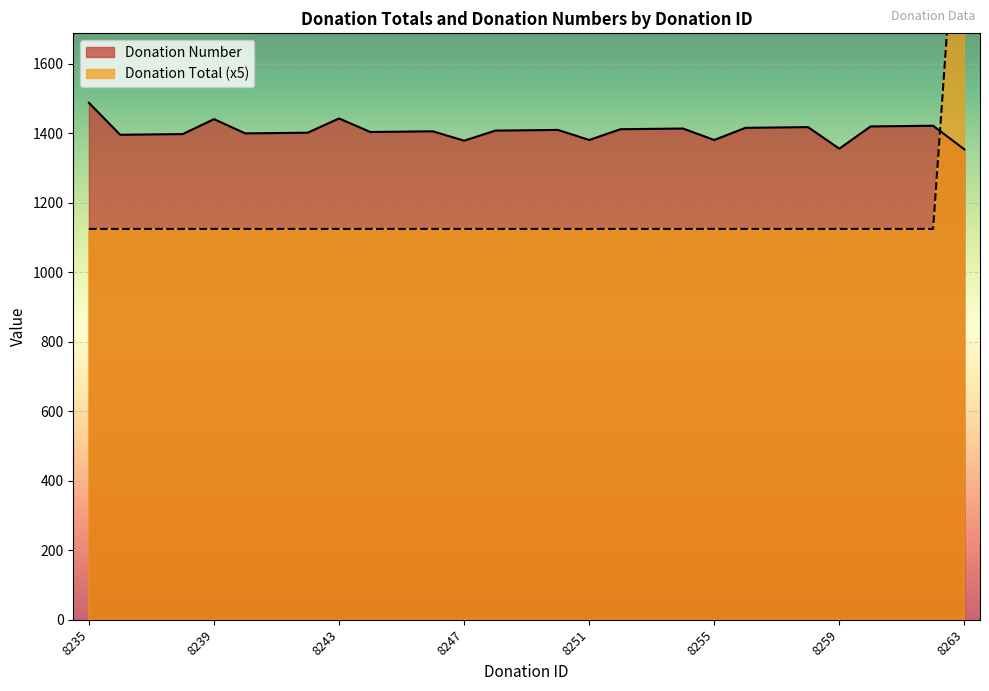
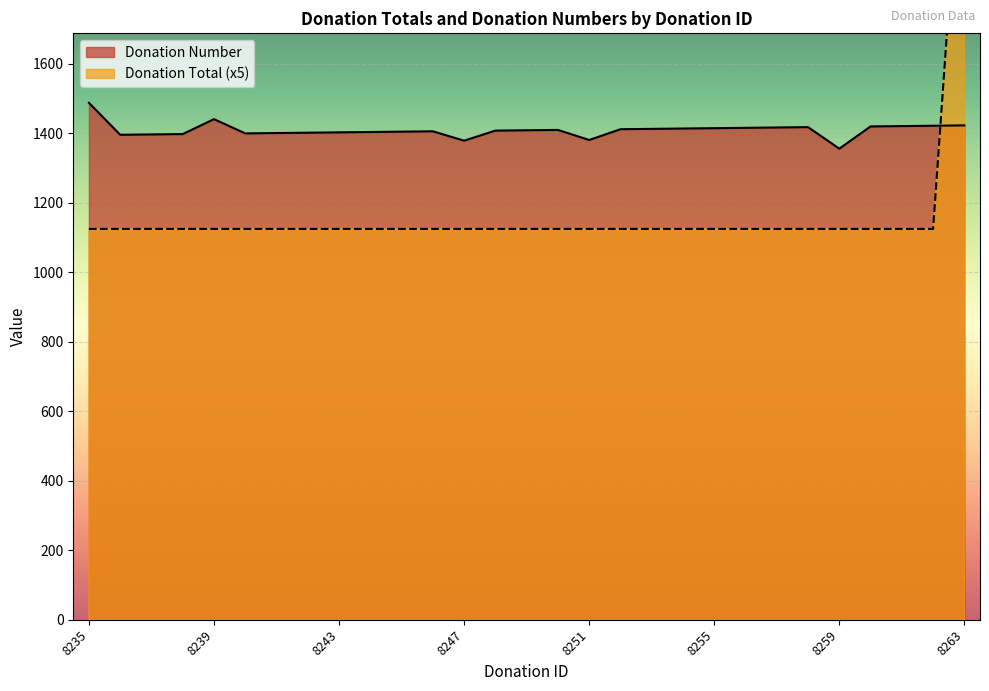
  {
    "Donation Number": {
      "8235": 1490,
      "8239": 1440,
-     "8243": 1440,
+     "8243": 1400,
      "8247": 1380,
      "8251": 1380,
-     "8255": 1380,
+     "8255": 1420,
      "8259": 1360,
-     "8263": 1350
+     "8263": 1420
    },
    "Donation Total (x5)": {
      "8235": 1130,
      "8239": 1130,
      "8243": 1130,
      "8247": 1130,
      "8251": 1130,
      "8255": 1130,
      "8259": 1130
    }
  }
